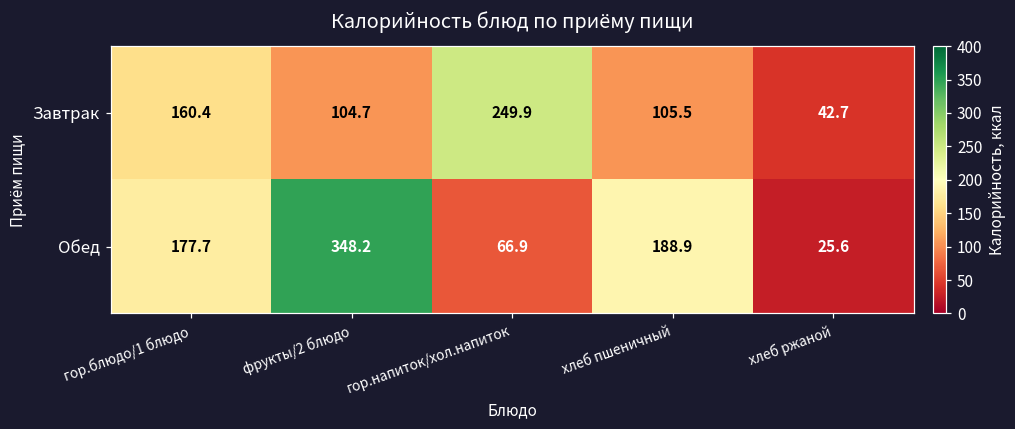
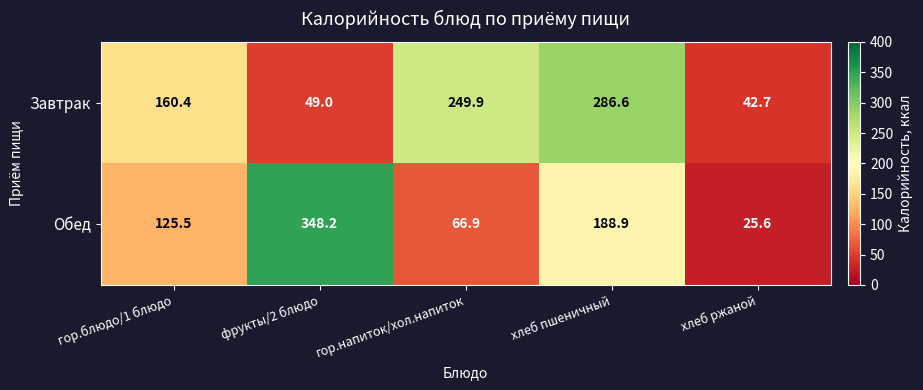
  {
    "Завтрак": {
      "гор.блюдо/1 блюдо": 160.4,
-     "фрукты/2 блюдо": 104.7,
+     "фрукты/2 блюдо": 49.0,
      "гор.напиток/хол.напиток": 249.9,
-     "хлеб пшеничный": 105.5,
+     "хлеб пшеничный": 286.6,
      "хлеб ржаной": 42.7
    },
    "Обед": {
-     "гор.блюдо/1 блюдо": 177.7,
+     "гор.блюдо/1 блюдо": 125.5,
      "фрукты/2 блюдо": 348.2,
      "гор.напиток/хол.напиток": 66.9,
      "хлеб пшеничный": 188.9,
      "хлеб ржаной": 25.6
    }
  }
